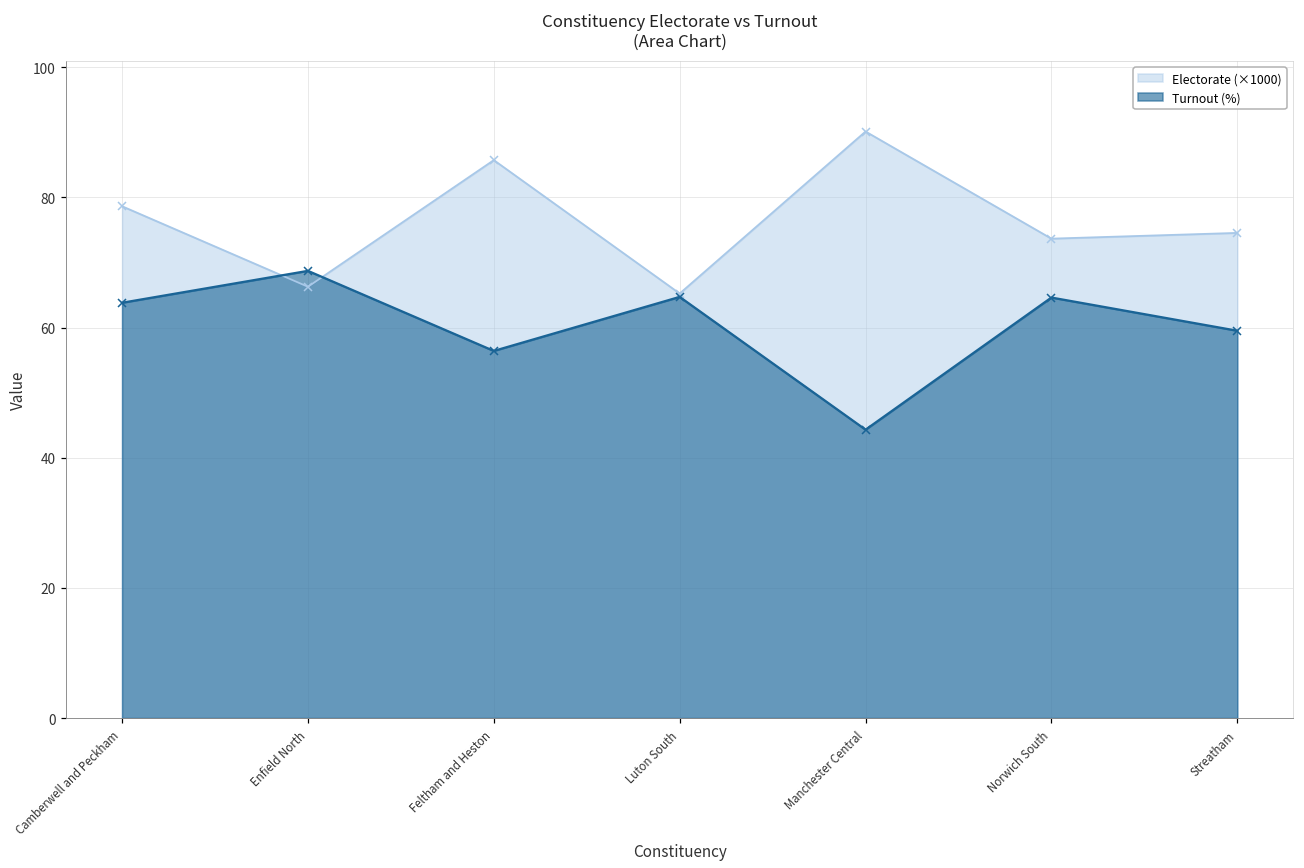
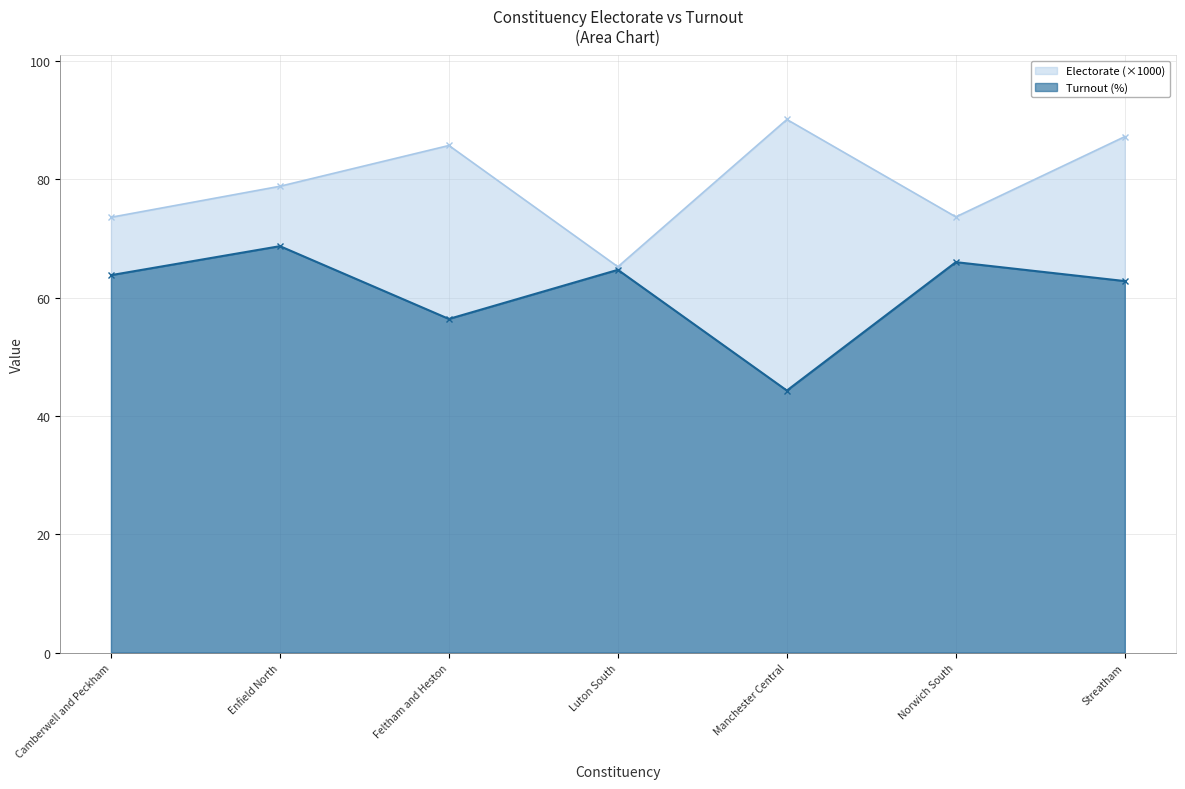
  {
    "Electorate (×1000)": {
-     "Camberwell and Peckham": 79,
-     "Enfield North": 66,
+     "Camberwell and Peckham": 74,
+     "Enfield North": 79,
      "Feltham and Heston": 86,
      "Luton South": 65,
      "Manchester Central": 90,
      "Norwich South": 74,
-     "Streatham": 75
+     "Streatham": 87
    },
    "Turnout (%)": {
      "Camberwell and Peckham": 64,
      "Enfield North": 69,
      "Feltham and Heston": 56,
      "Luton South": 65,
      "Manchester Central": 44,
-     "Norwich South": 65,
-     "Streatham": 60
+     "Norwich South": 66,
+     "Streatham": 63
    }
  }
